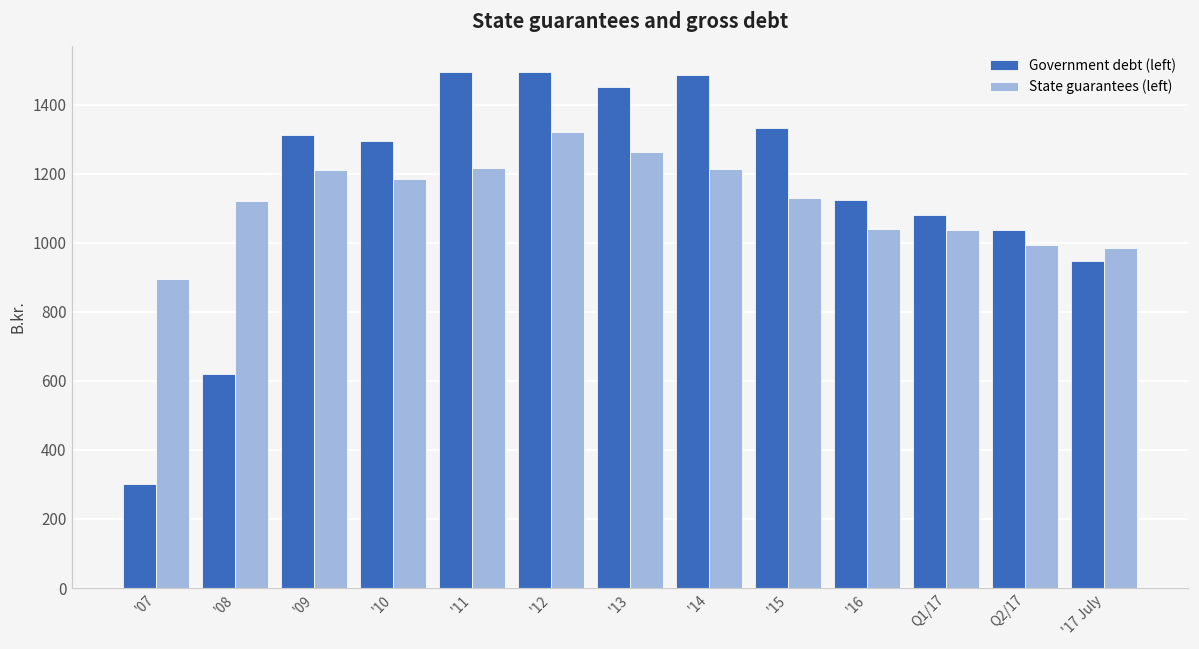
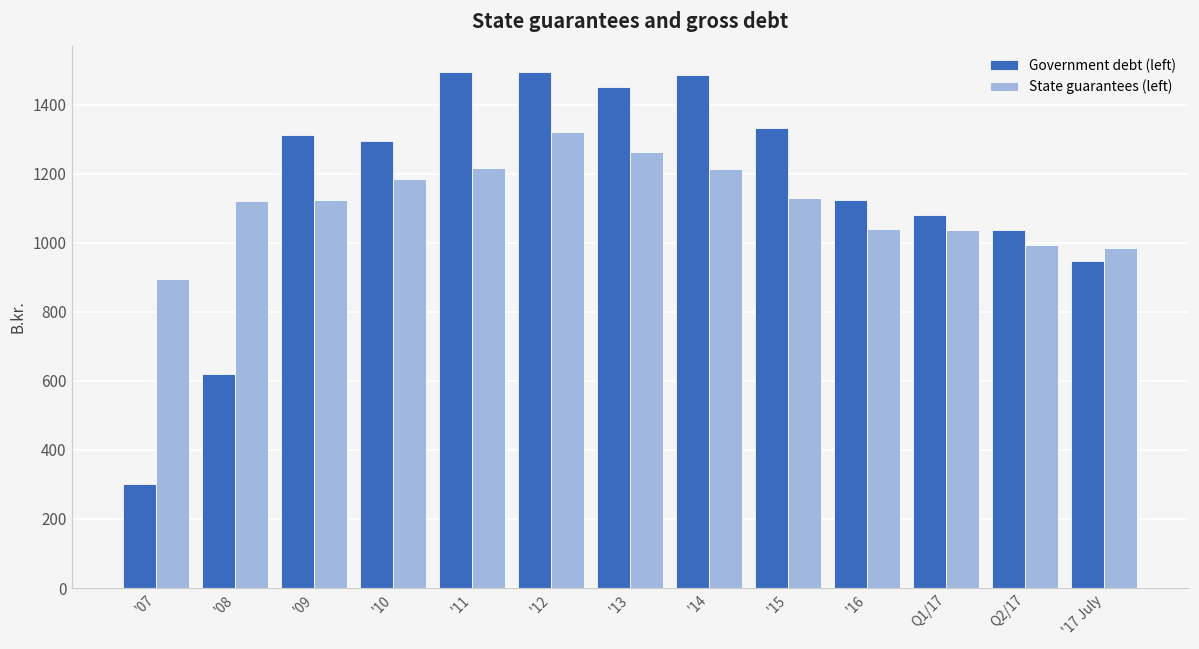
  {
    "Government debt (left)": {
      "'07": 300,
      "'08": 620,
      "'09": 1310,
      "'10": 1290,
      "'11": 1500,
      "'12": 1490,
      "'13": 1450,
      "'14": 1490,
      "'15": 1330,
      "'16": 1120,
      "Q1/17": 1080,
      "Q2/17": 1040,
      "'17 July": 950
    },
    "State guarantees (left)": {
      "'07": 890,
      "'08": 1120,
-     "'09": 1210,
+     "'09": 1120,
      "'10": 1180,
      "'11": 1220,
      "'12": 1320,
      "'13": 1260,
      "'14": 1210,
      "'15": 1130,
      "'16": 1040,
      "Q1/17": 1040,
      "Q2/17": 990,
      "'17 July": 990
    }
  }
